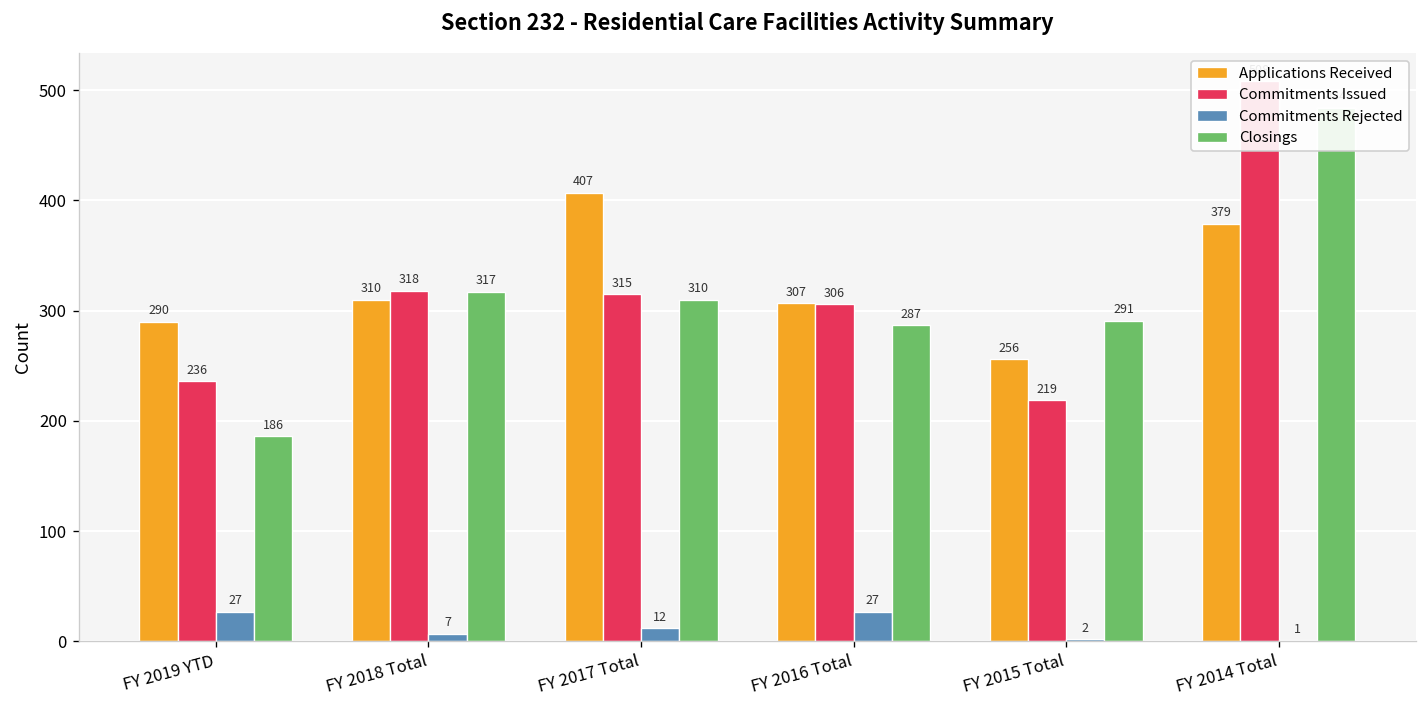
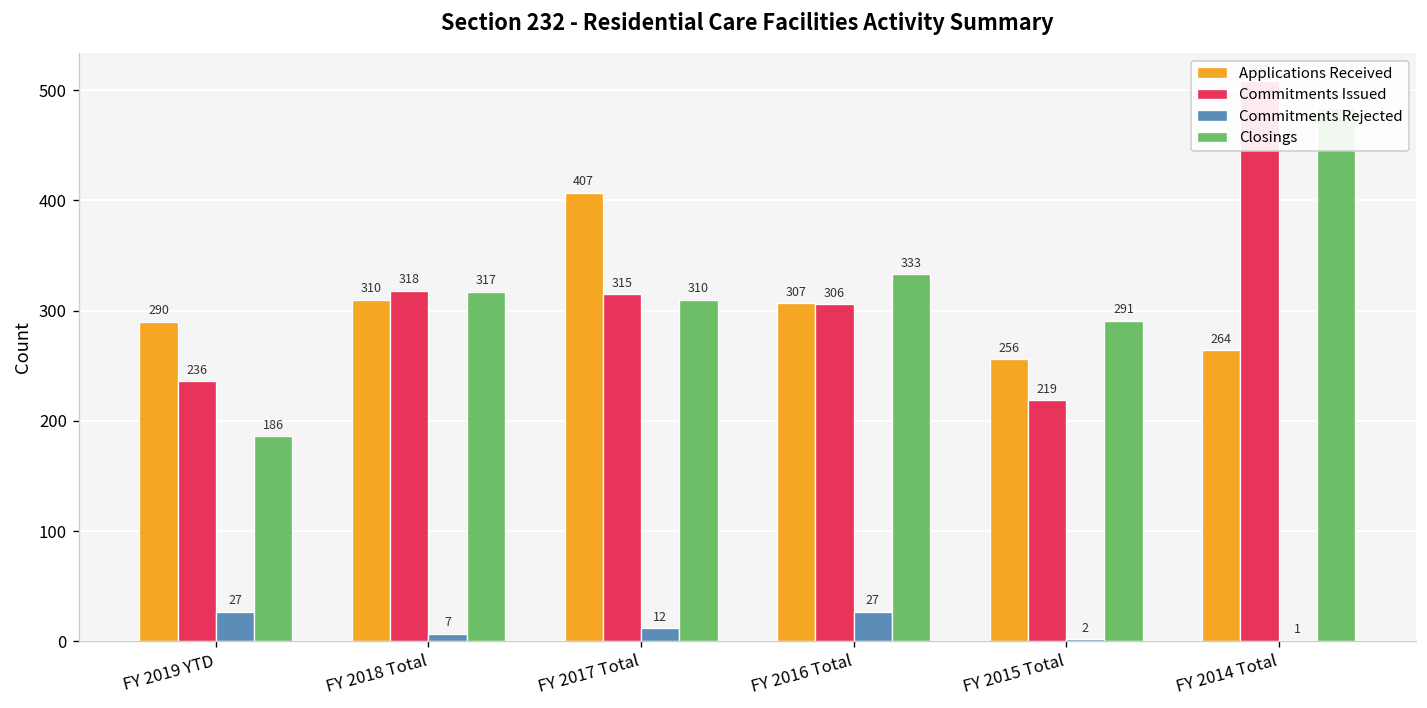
  {
    "Applications Received": {
      "FY 2019 YTD": 290,
      "FY 2018 Total": 310,
      "FY 2017 Total": 407,
      "FY 2016 Total": 307,
      "FY 2015 Total": 256,
-     "FY 2014 Total": 379
+     "FY 2014 Total": 264
    },
    "Commitments Issued": {
      "FY 2019 YTD": 236,
      "FY 2018 Total": 318,
      "FY 2017 Total": 315,
      "FY 2016 Total": 306,
      "FY 2015 Total": 219
    },
    "Commitments Rejected": {
      "FY 2019 YTD": 27,
      "FY 2018 Total": 7,
      "FY 2017 Total": 12,
      "FY 2016 Total": 27,
      "FY 2015 Total": 2,
      "FY 2014 Total": 1
    },
    "Closings": {
      "FY 2019 YTD": 186,
      "FY 2018 Total": 317,
      "FY 2017 Total": 310,
-     "FY 2016 Total": 287,
+     "FY 2016 Total": 333,
      "FY 2015 Total": 291
    }
  }
